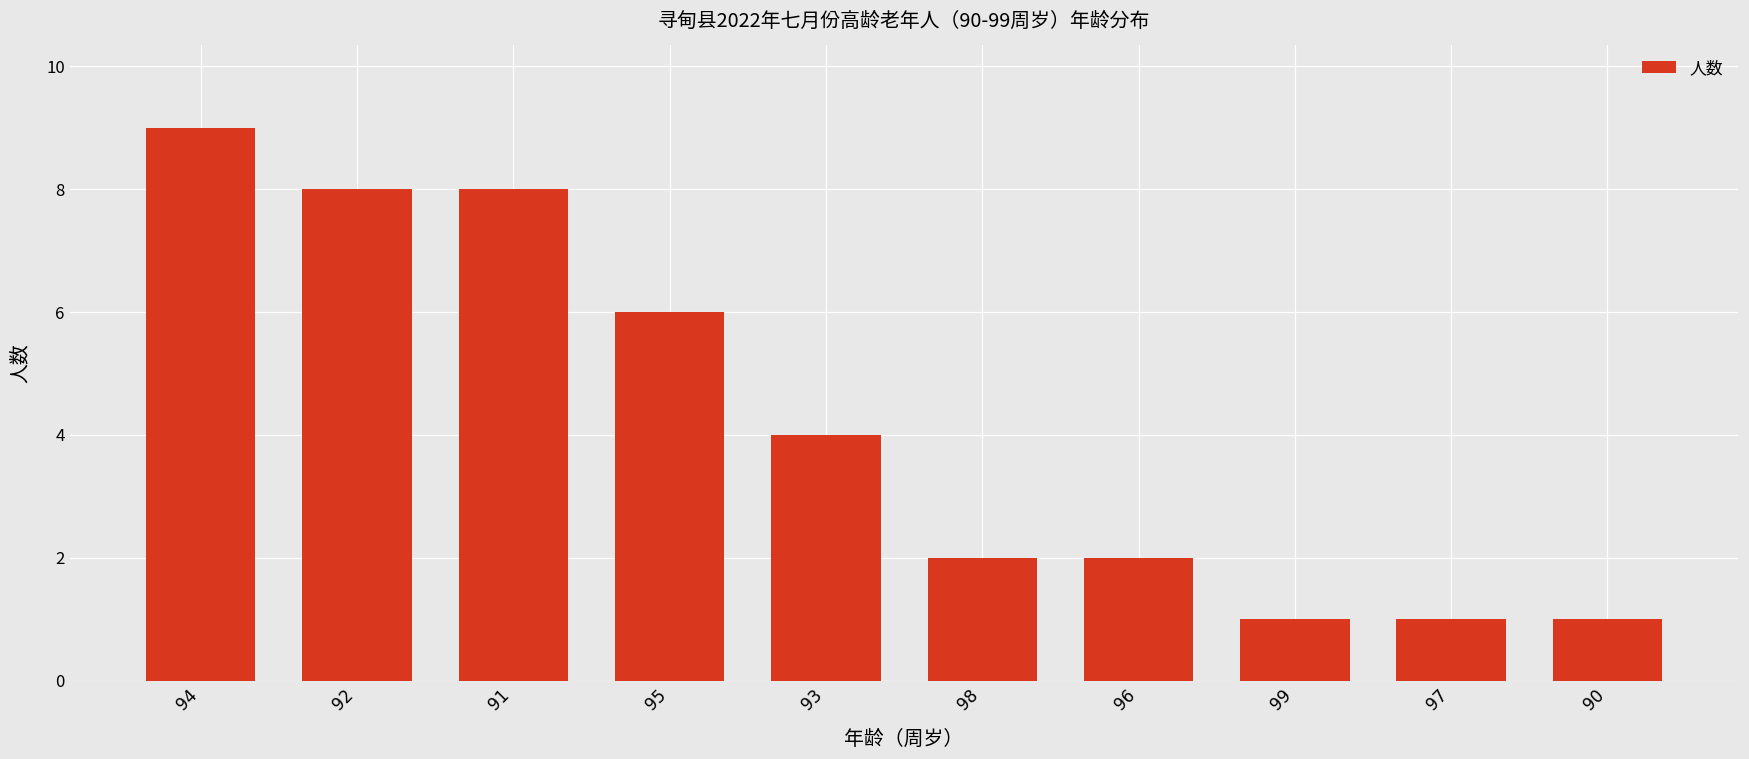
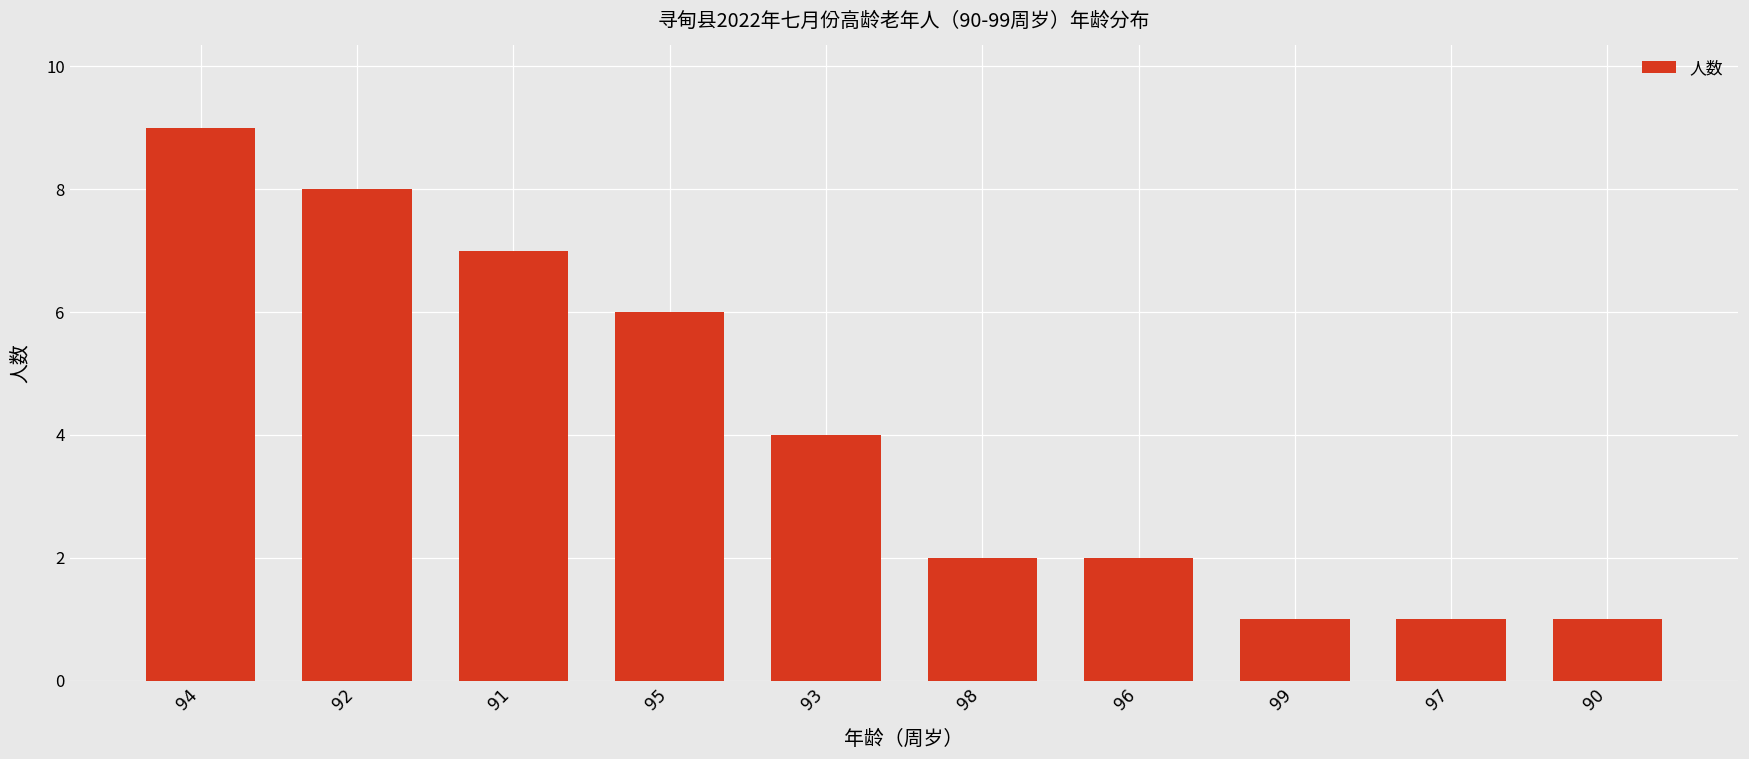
  {
    "94": 9,
    "92": 8,
-   "91": 8,
+   "91": 7,
    "95": 6,
    "93": 4,
    "98": 2,
    "96": 2,
    "99": 1,
    "97": 1,
    "90": 1
  }
